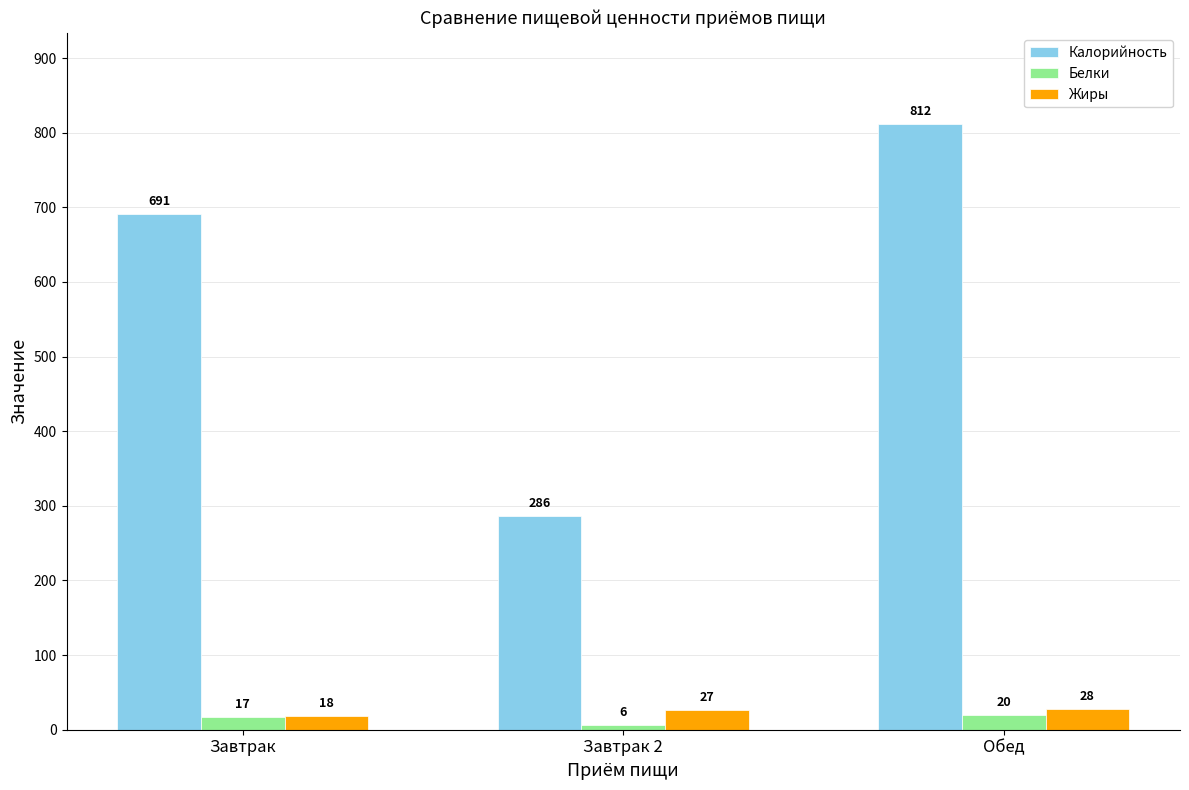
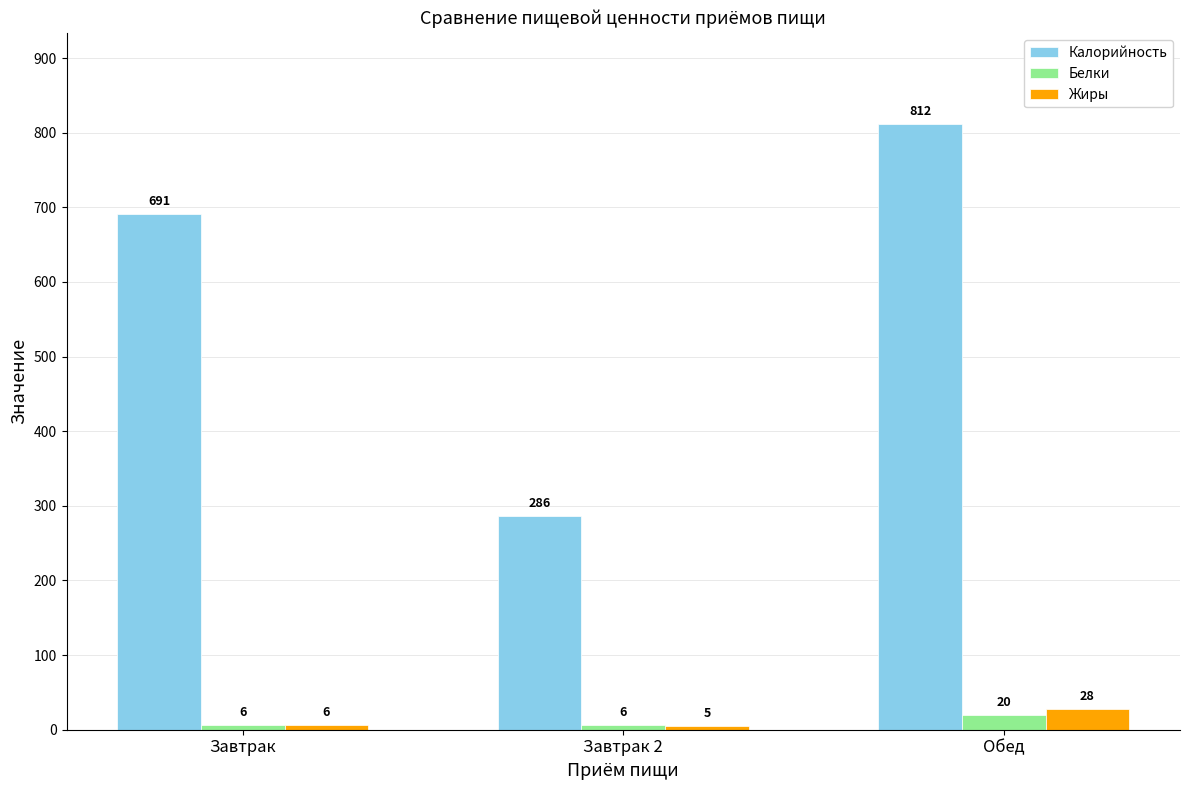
  {
    "Калорийность": {
      "Завтрак": 691,
      "Завтрак 2": 286,
      "Обед": 812
    },
    "Белки": {
-     "Завтрак": 17,
+     "Завтрак": 6,
      "Завтрак 2": 6,
      "Обед": 20
    },
    "Жиры": {
-     "Завтрак": 18,
-     "Завтрак 2": 27,
+     "Завтрак": 6,
+     "Завтрак 2": 5,
      "Обед": 28
    }
  }
